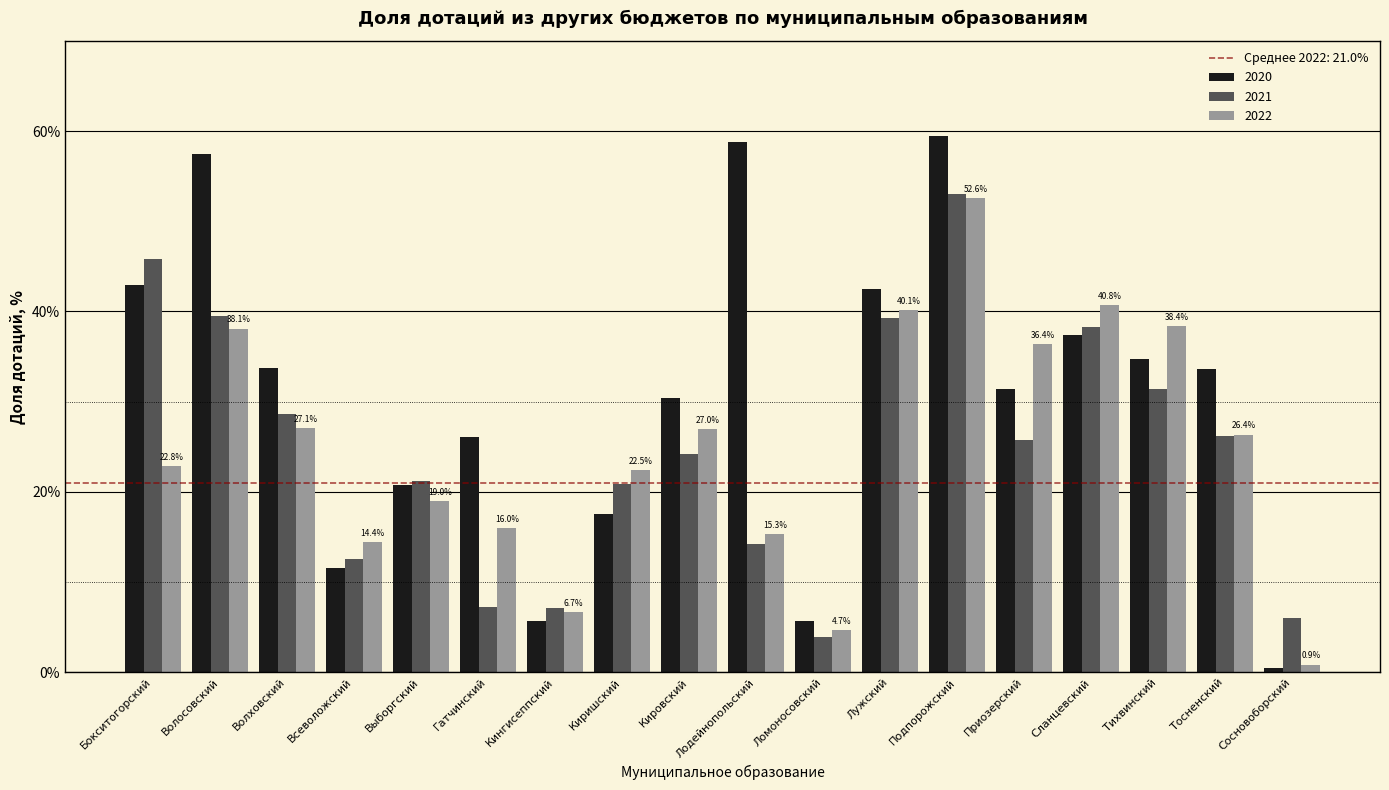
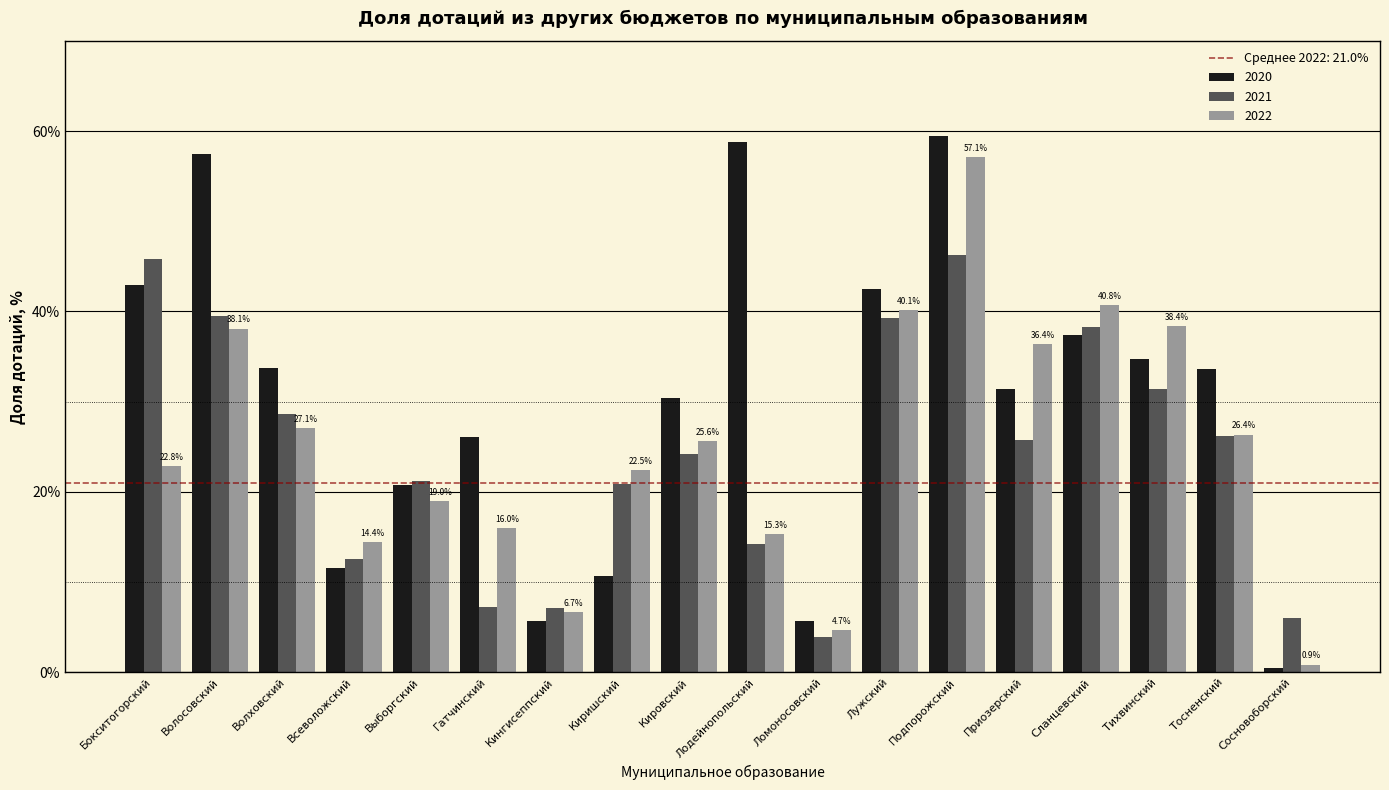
  {
    "2020": {
      "Бокситогорский": "43%",
      "Волосовский": "58%",
      "Волховский": "34%",
      "Всеволожский": "12%",
      "Выборгский": "21%",
      "Гатчинский": "26%",
      "Кингисеппский": "6%",
-     "Киришский": "18%",
+     "Киришский": "11%",
      "Кировский": "30%",
      "Лодейнопольский": "59%",
      "Ломоносовский": "6%",
      "Лужский": "42%",
      "Подпорожский": "59%",
      "Приозерский": "31%",
      "Сланцевский": "37%",
      "Тихвинский": "35%",
      "Тосненский": "34%",
      "Сосновоборский": "0%"
    },
    "2021": {
      "Бокситогорский": "46%",
      "Волосовский": "39%",
      "Волховский": "29%",
      "Всеволожский": "13%",
      "Выборгский": "21%",
      "Гатчинский": "7%",
      "Кингисеппский": "7%",
      "Киришский": "21%",
      "Кировский": "24%",
      "Лодейнопольский": "14%",
      "Ломоносовский": "4%",
      "Лужский": "39%",
-     "Подпорожский": "53%",
+     "Подпорожский": "46%",
      "Приозерский": "26%",
      "Сланцевский": "38%",
      "Тихвинский": "31%",
      "Тосненский": "26%",
      "Сосновоборский": "6%"
    },
    "2022": {
      "Бокситогорский": "22.8%",
      "Волосовский": "38.1%",
      "Волховский": "27.1%",
      "Всеволожский": "14.4%",
      "Выборгский": "19.0%",
      "Гатчинский": "16.0%",
      "Кингисеппский": "6.7%",
      "Киришский": "22.5%",
-     "Кировский": "27.0%",
+     "Кировский": "25.6%",
      "Лодейнопольский": "15.3%",
      "Ломоносовский": "4.7%",
      "Лужский": "40.1%",
-     "Подпорожский": "52.6%",
+     "Подпорожский": "57.1%",
      "Приозерский": "36.4%",
      "Сланцевский": "40.8%",
      "Тихвинский": "38.4%",
      "Тосненский": "26.4%",
      "Сосновоборский": "0.9%"
    }
  }
